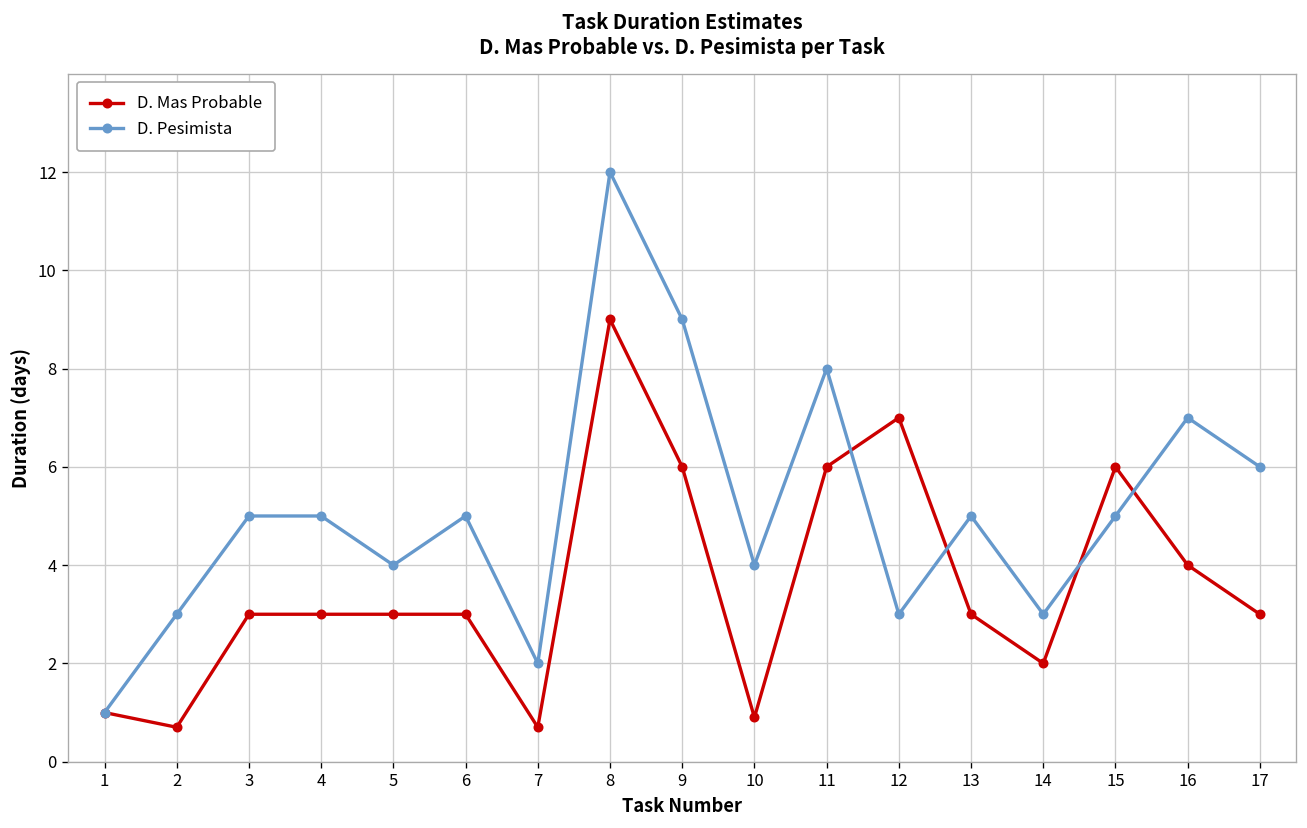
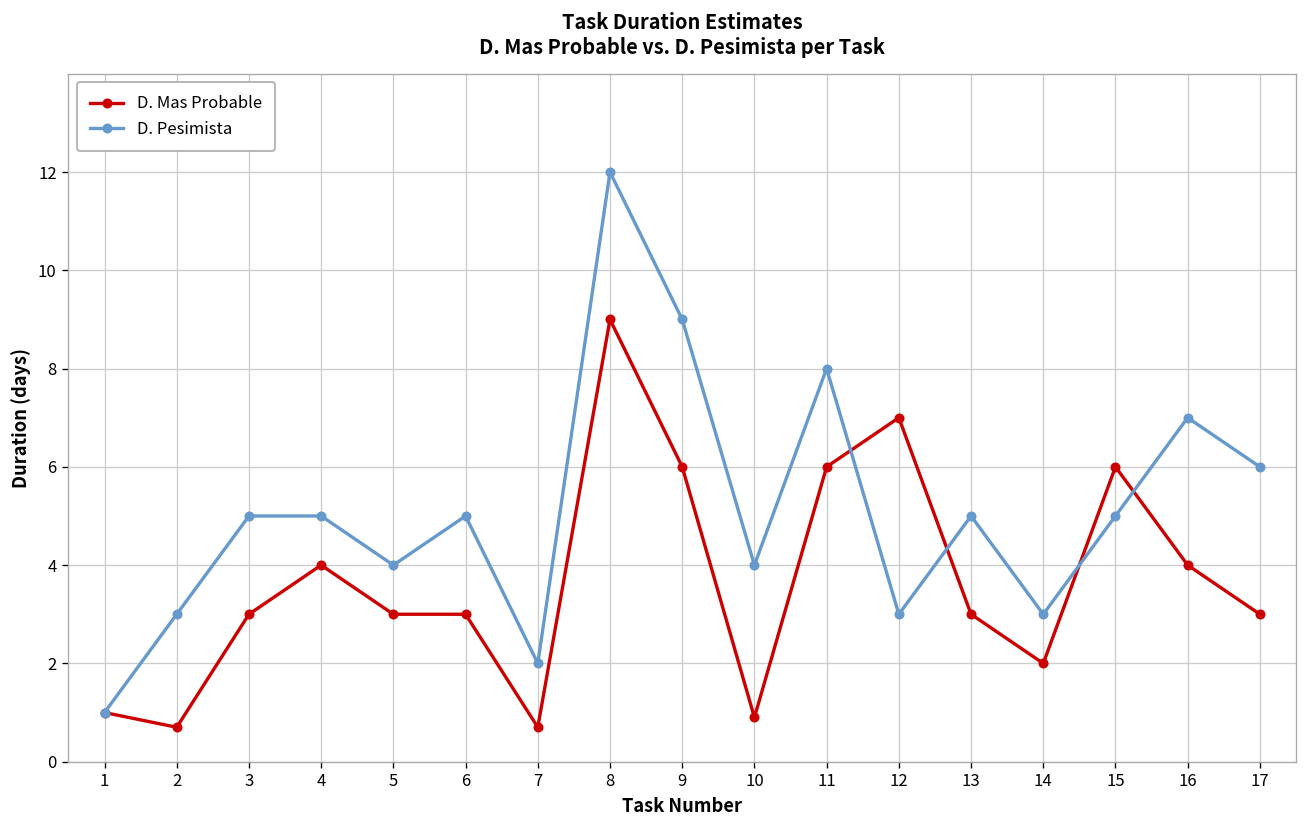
  {
    "D. Mas Probable": {
      "2": 0.7,
      "3": 3,
-     "4": 3,
+     "4": 4,
      "5": 3,
      "6": 3,
      "7": 0.7,
      "8": 9,
      "9": 6,
      "10": 0.9,
      "11": 6,
      "12": 7,
      "13": 3,
      "14": 2,
      "15": 6,
      "16": 4,
      "17": 3
    },
    "D. Pesimista": {
      "2": 3,
      "3": 5,
      "4": 5,
      "5": 4,
      "6": 5,
      "7": 2,
      "8": 12,
      "9": 9,
      "10": 4,
      "11": 8,
      "12": 3,
      "13": 5,
      "14": 3,
      "15": 5,
      "16": 7,
      "17": 6
    }
  }
